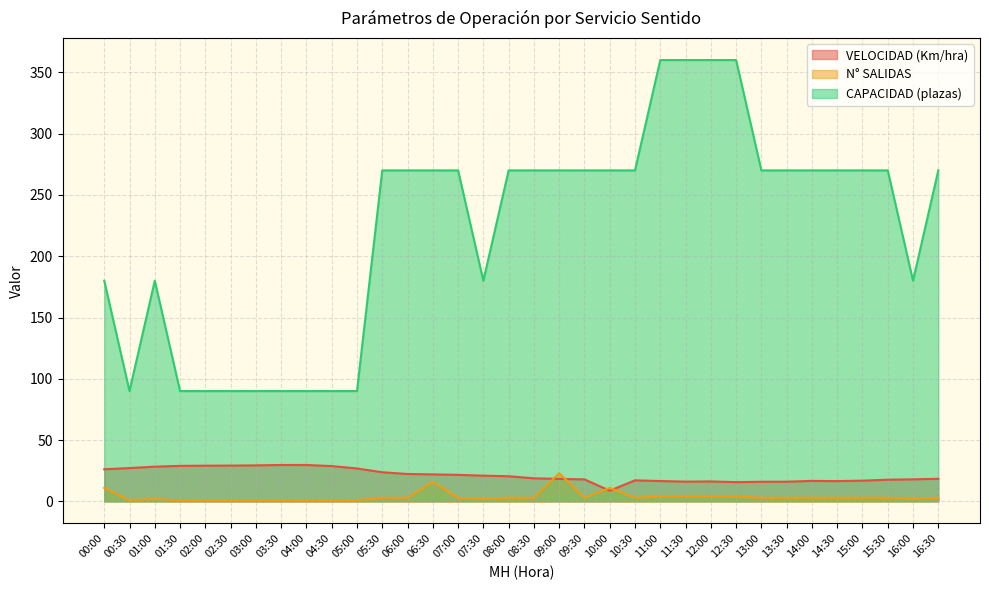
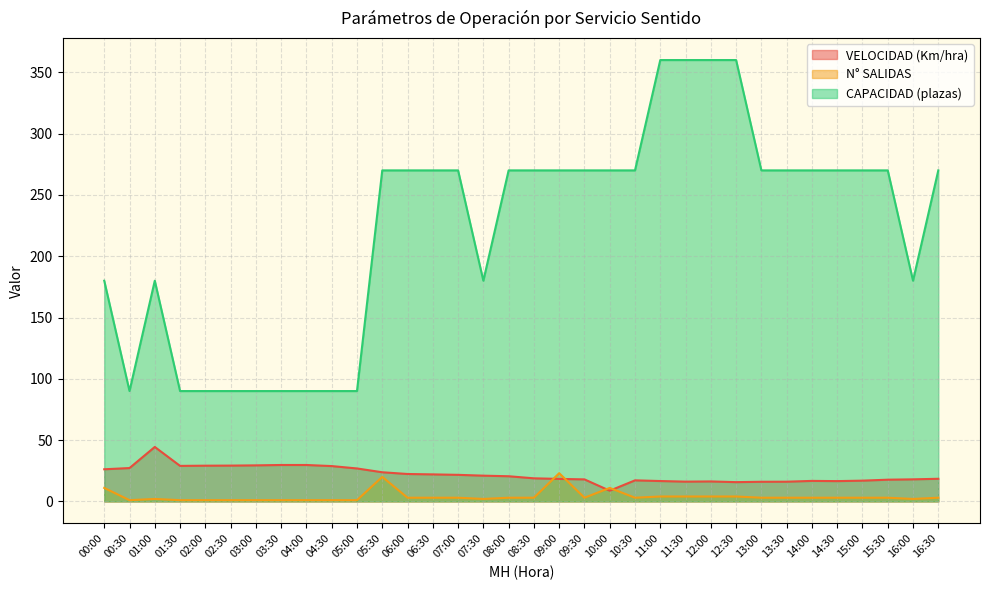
  {
    "VELOCIDAD (Km/hra)": {
      "00:00": 26,
      "00:30": 27,
-     "01:00": 28,
+     "01:00": 44,
      "01:30": 29,
      "02:00": 29,
      "02:30": 29,
      "03:00": 29,
      "03:30": 30,
      "04:00": 30,
      "04:30": 29,
      "05:00": 27,
      "05:30": 24,
      "06:00": 22,
      "06:30": 22,
      "07:00": 22,
      "07:30": 21,
      "08:00": 21,
      "08:30": 19,
      "09:00": 18,
      "09:30": 18,
      "10:00": 9,
      "10:30": 17,
      "11:00": 17,
      "11:30": 16,
      "12:00": 16,
      "12:30": 16,
      "13:00": 16,
      "13:30": 16,
      "14:00": 17,
      "14:30": 17,
      "15:00": 17,
      "15:30": 18,
      "16:00": 18,
      "16:30": 18
    },
    "N° SALIDAS": {
      "00:00": 11,
      "00:30": 1,
      "01:00": 2,
      "01:30": 1,
      "02:00": 1,
      "02:30": 1,
      "03:00": 1,
      "03:30": 1,
      "04:00": 1,
      "04:30": 1,
      "05:00": 1,
-     "05:30": 3,
+     "05:30": 20,
      "06:00": 3,
-     "06:30": 16,
+     "06:30": 3,
      "07:00": 3,
      "07:30": 2,
      "08:00": 3,
      "08:30": 3,
      "09:00": 23,
      "09:30": 3,
      "10:00": 11,
      "10:30": 3,
      "11:00": 4,
      "11:30": 4,
      "12:00": 4,
      "12:30": 4,
      "13:00": 3,
      "13:30": 3,
      "14:00": 3,
      "14:30": 3,
      "15:00": 3,
      "15:30": 3,
      "16:00": 2,
      "16:30": 3
    },
    "CAPACIDAD (plazas)": {
      "00:00": 180,
      "00:30": 90,
      "01:00": 180,
      "01:30": 90,
      "02:00": 90,
      "02:30": 90,
      "03:00": 90,
      "03:30": 90,
      "04:00": 90,
      "04:30": 90,
      "05:00": 90,
      "05:30": 270,
      "06:00": 270,
      "06:30": 270,
      "07:00": 270,
      "07:30": 180,
      "08:00": 270,
      "08:30": 270,
      "09:00": 270,
      "09:30": 270,
      "10:00": 270,
      "10:30": 270,
      "11:00": 360,
      "11:30": 360,
      "12:00": 360,
      "12:30": 360,
      "13:00": 270,
      "13:30": 270,
      "14:00": 270,
      "14:30": 270,
      "15:00": 270,
      "15:30": 270,
      "16:00": 180,
      "16:30": 270
    }
  }
